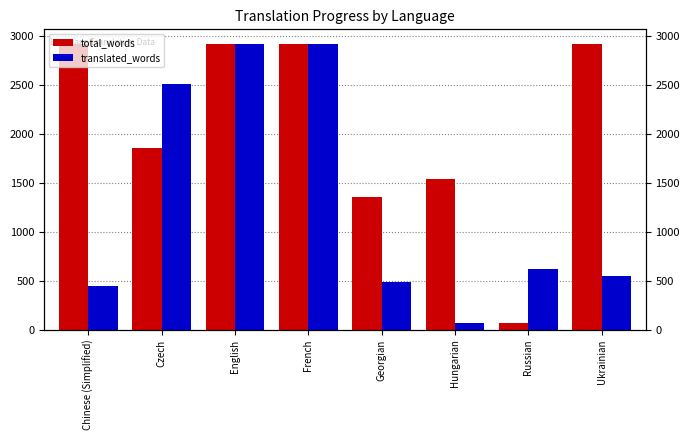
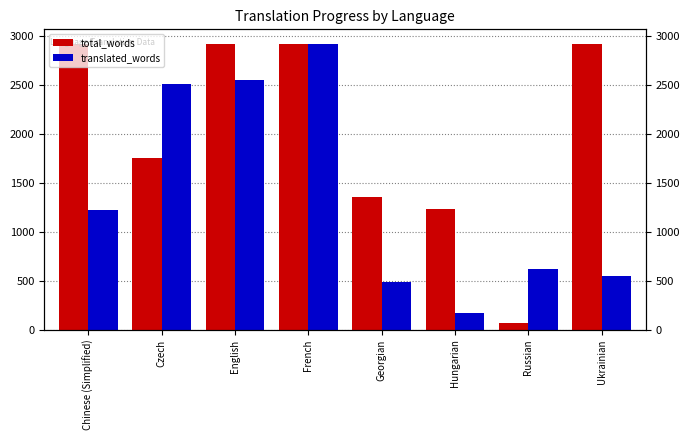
  {
    "total_words": {
-     "Czech": 1900,
+     "Czech": 1800,
      "English": 2900,
      "French": 2900,
      "Georgian": 1400,
-     "Hungarian": 1500,
+     "Hungarian": 1200,
      "Russian": 100,
      "Ukrainian": 2900
    },
    "translated_words": {
-     "Chinese (Simplified)": 400,
+     "Chinese (Simplified)": 1200,
      "Czech": 2500,
-     "English": 2900,
+     "English": 2500,
      "French": 2900,
      "Georgian": 500,
-     "Hungarian": 100,
+     "Hungarian": 200,
      "Russian": 600,
      "Ukrainian": 500
    }
  }
